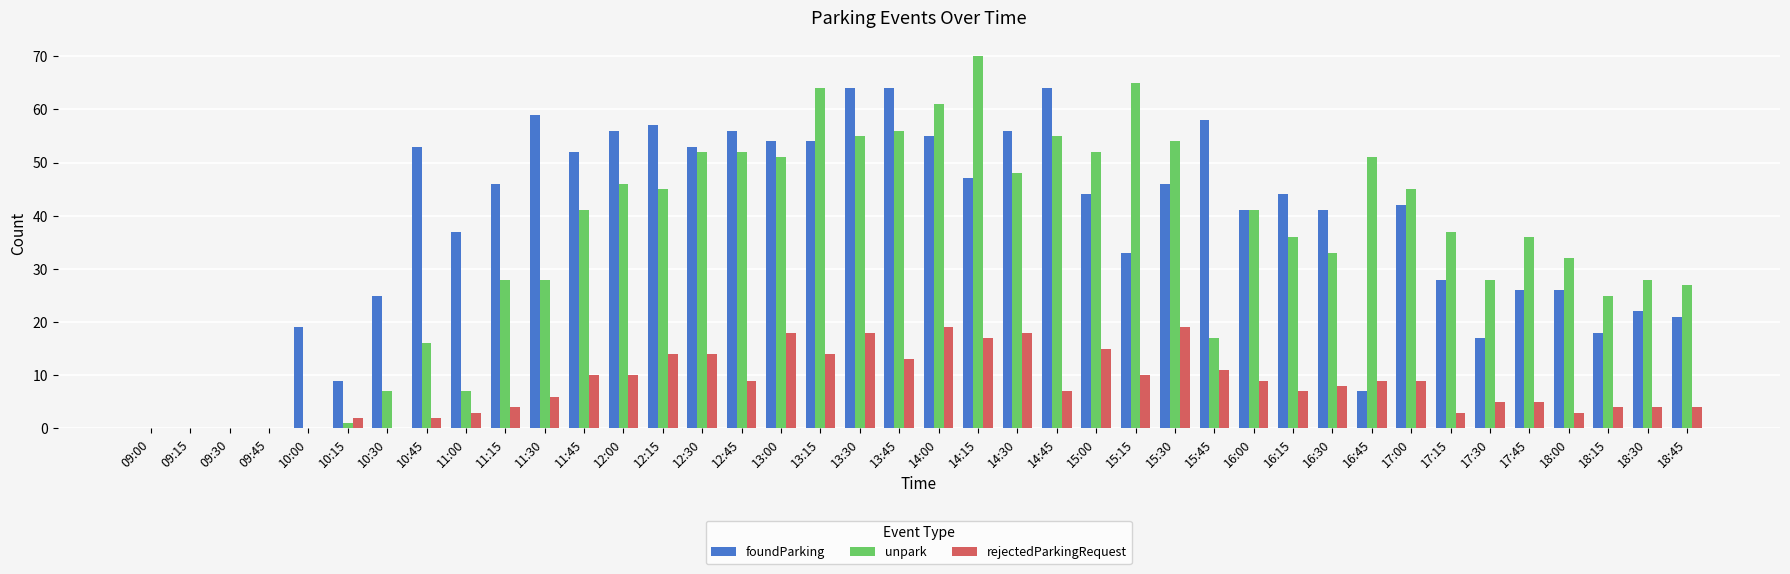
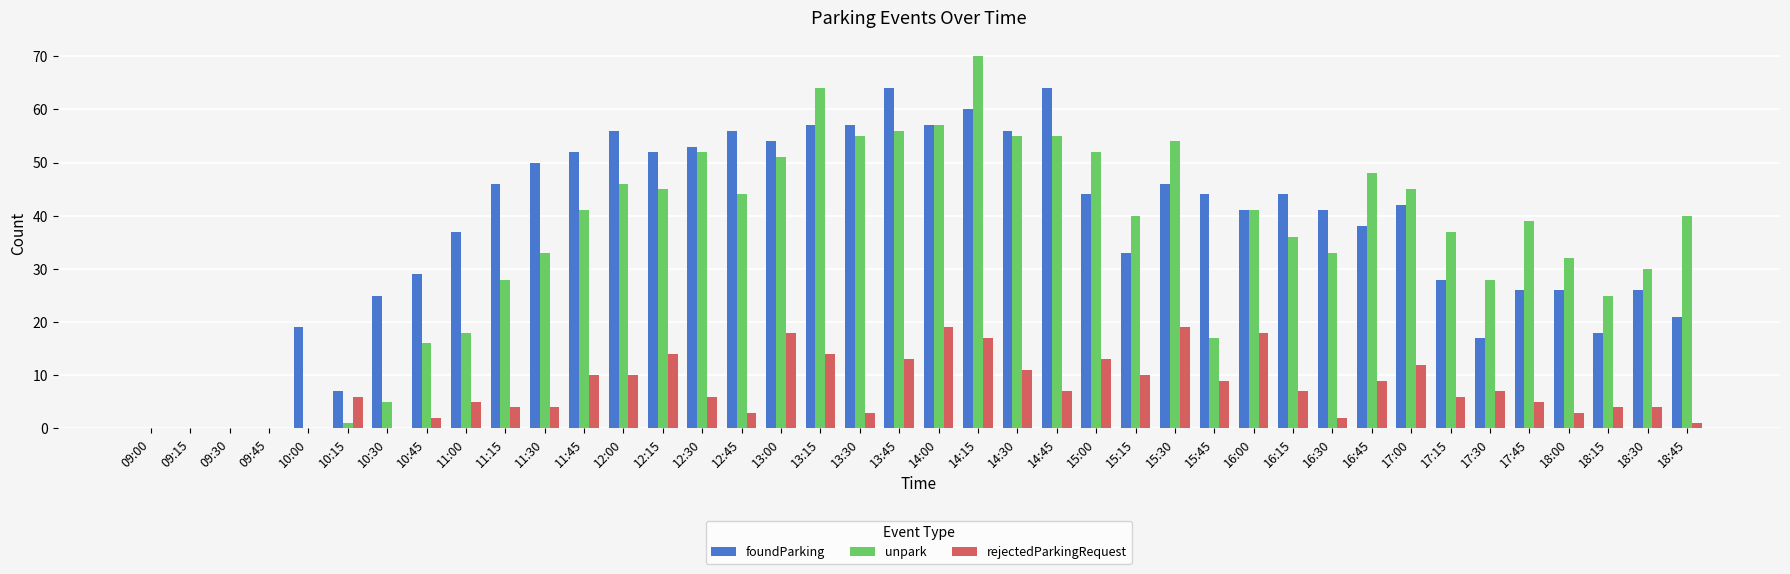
  {
    "foundParking": {
      "09:00": 0,
      "09:15": 0,
      "09:30": 0,
      "09:45": 0,
      "10:00": 19,
-     "10:15": 9,
+     "10:15": 7,
      "10:30": 25,
-     "10:45": 53,
+     "10:45": 29,
      "11:00": 37,
      "11:15": 46,
-     "11:30": 59,
+     "11:30": 50,
      "11:45": 52,
      "12:00": 56,
-     "12:15": 57,
+     "12:15": 52,
      "12:30": 53,
      "12:45": 56,
      "13:00": 54,
-     "13:15": 54,
-     "13:30": 64,
+     "13:15": 57,
+     "13:30": 57,
      "13:45": 64,
-     "14:00": 55,
-     "14:15": 47,
+     "14:00": 57,
+     "14:15": 60,
      "14:30": 56,
      "14:45": 64,
      "15:00": 44,
      "15:15": 33,
      "15:30": 46,
-     "15:45": 58,
+     "15:45": 44,
      "16:00": 41,
      "16:15": 44,
      "16:30": 41,
-     "16:45": 7,
+     "16:45": 38,
      "17:00": 42,
      "17:15": 28,
      "17:30": 17,
      "17:45": 26,
      "18:00": 26,
      "18:15": 18,
-     "18:30": 22,
+     "18:30": 26,
      "18:45": 21
    },
    "unpark": {
      "09:00": 0,
      "09:15": 0,
      "09:30": 0,
      "09:45": 0,
      "10:00": 0,
      "10:15": 1,
-     "10:30": 7,
+     "10:30": 5,
      "10:45": 16,
-     "11:00": 7,
+     "11:00": 18,
      "11:15": 28,
-     "11:30": 28,
+     "11:30": 33,
      "11:45": 41,
      "12:00": 46,
      "12:15": 45,
      "12:30": 52,
-     "12:45": 52,
+     "12:45": 44,
      "13:00": 51,
      "13:15": 64,
      "13:30": 55,
      "13:45": 56,
-     "14:00": 61,
+     "14:00": 57,
      "14:15": 70,
-     "14:30": 48,
+     "14:30": 55,
      "14:45": 55,
      "15:00": 52,
-     "15:15": 65,
+     "15:15": 40,
      "15:30": 54,
      "15:45": 17,
      "16:00": 41,
      "16:15": 36,
      "16:30": 33,
-     "16:45": 51,
+     "16:45": 48,
      "17:00": 45,
      "17:15": 37,
      "17:30": 28,
-     "17:45": 36,
+     "17:45": 39,
      "18:00": 32,
      "18:15": 25,
-     "18:30": 28,
-     "18:45": 27
+     "18:30": 30,
+     "18:45": 40
    },
    "rejectedParkingRequest": {
      "09:00": 0,
      "09:15": 0,
      "09:30": 0,
      "09:45": 0,
      "10:00": 0,
-     "10:15": 2,
+     "10:15": 6,
      "10:30": 0,
      "10:45": 2,
-     "11:00": 3,
+     "11:00": 5,
      "11:15": 4,
-     "11:30": 6,
+     "11:30": 4,
      "11:45": 10,
      "12:00": 10,
      "12:15": 14,
-     "12:30": 14,
-     "12:45": 9,
+     "12:30": 6,
+     "12:45": 3,
      "13:00": 18,
      "13:15": 14,
-     "13:30": 18,
+     "13:30": 3,
      "13:45": 13,
      "14:00": 19,
      "14:15": 17,
-     "14:30": 18,
+     "14:30": 11,
      "14:45": 7,
-     "15:00": 15,
+     "15:00": 13,
      "15:15": 10,
      "15:30": 19,
-     "15:45": 11,
-     "16:00": 9,
+     "15:45": 9,
+     "16:00": 18,
      "16:15": 7,
-     "16:30": 8,
+     "16:30": 2,
      "16:45": 9,
-     "17:00": 9,
-     "17:15": 3,
-     "17:30": 5,
+     "17:00": 12,
+     "17:15": 6,
+     "17:30": 7,
      "17:45": 5,
      "18:00": 3,
      "18:15": 4,
      "18:30": 4,
-     "18:45": 4
+     "18:45": 1
    }
  }
